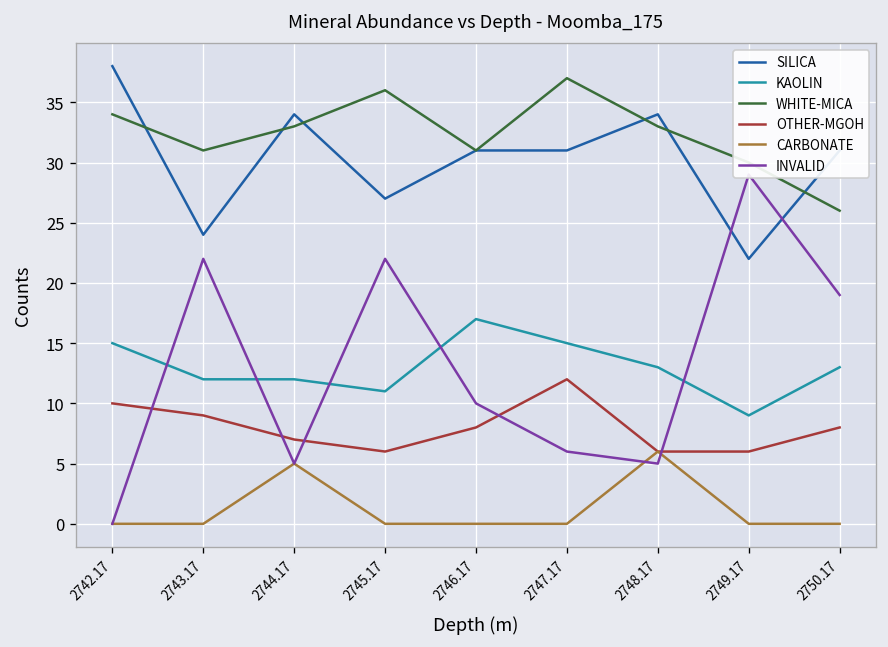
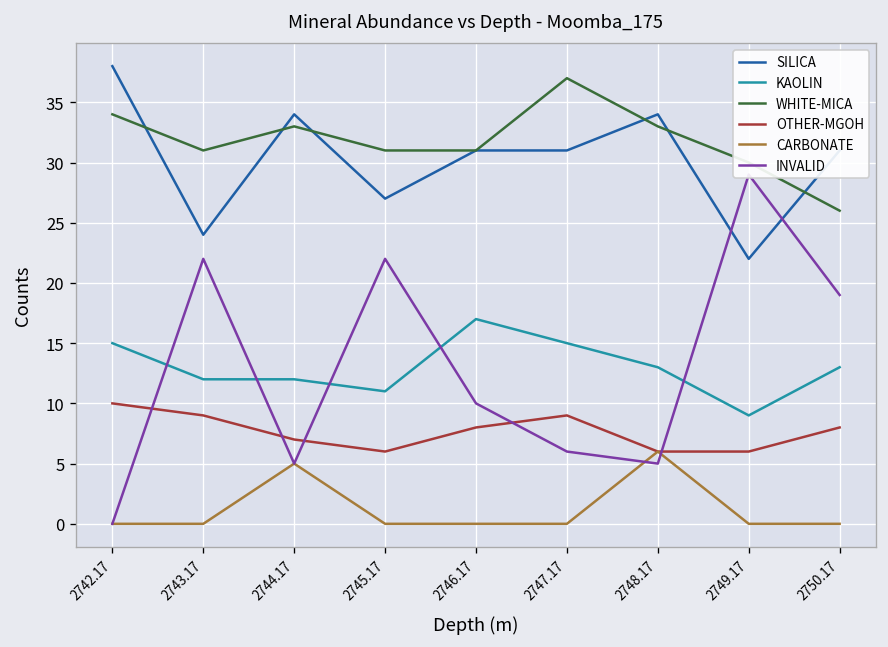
  {
    "WHITE-MICA": {
      "2742.17": 34,
      "2743.17": 31,
      "2744.17": 33,
-     "2745.17": 36,
+     "2745.17": 31,
      "2747.17": 37,
      "2748.17": 33,
      "2750.17": 26
    },
    "OTHER-MGOH": {
      "2742.17": 10,
      "2743.17": 9,
      "2744.17": 7,
      "2745.17": 6,
      "2746.17": 8,
-     "2747.17": 12,
+     "2747.17": 9,
      "2749.17": 6,
      "2750.17": 8
    },
    "CARBONATE": {
      "2743.17": 0,
      "2745.17": 0,
      "2746.17": 0,
      "2747.17": 0,
      "2749.17": 0,
      "2750.17": 0
    },
    "INVALID": {
      "2743.17": 22,
      "2745.17": 22,
      "2746.17": 10,
      "2747.17": 6,
      "2748.17": 5,
      "2749.17": 29,
      "2750.17": 19
    }
  }
